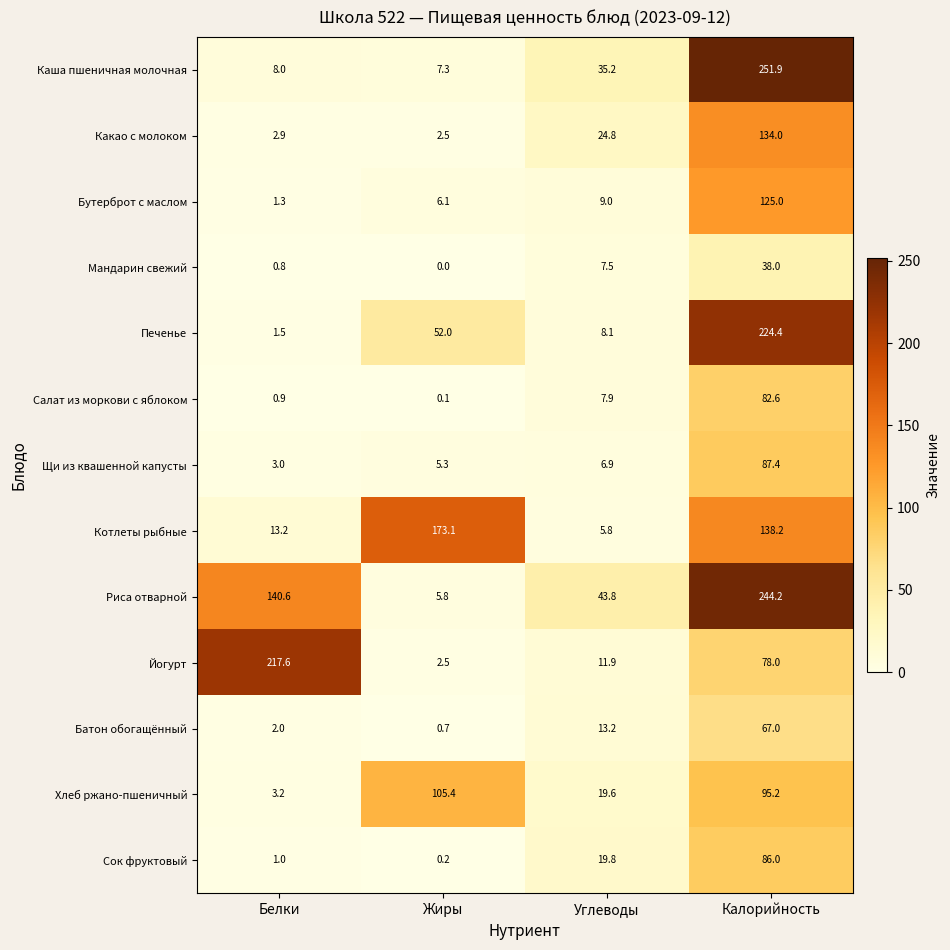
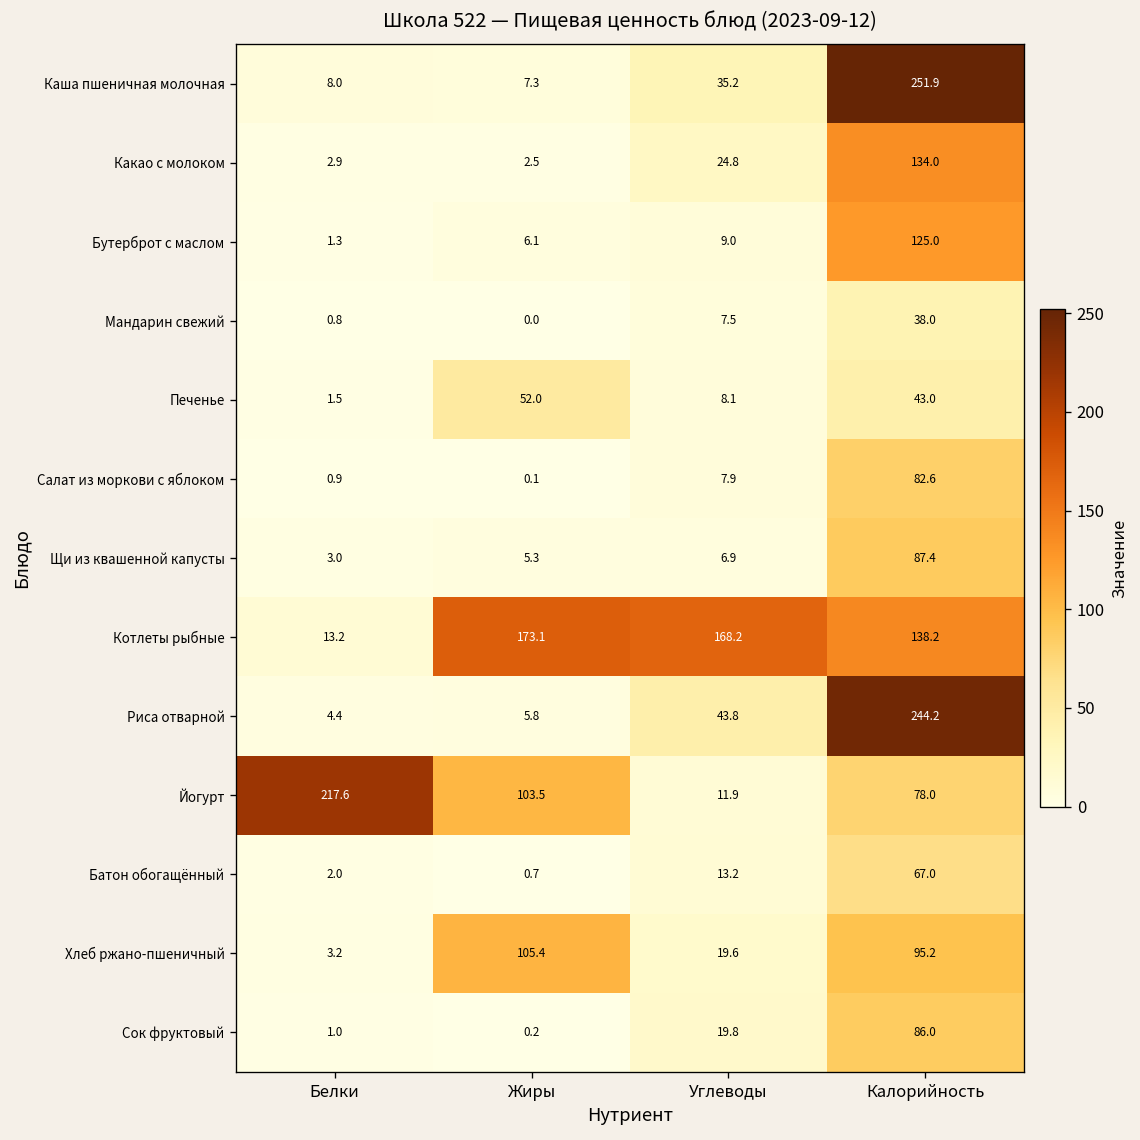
  {
    "Каша пшеничная молочная": {
      "Белки": 8.0,
      "Жиры": 7.3,
      "Углеводы": 35.2,
      "Калорийность": 251.9
    },
    "Какао с молоком": {
      "Белки": 2.9,
      "Жиры": 2.5,
      "Углеводы": 24.8,
      "Калорийность": 134.0
    },
    "Бутерброт с маслом": {
      "Белки": 1.3,
      "Жиры": 6.1,
      "Углеводы": 9.0,
      "Калорийность": 125.0
    },
    "Мандарин свежий": {
      "Белки": 0.8,
      "Жиры": 0.0,
      "Углеводы": 7.5,
      "Калорийность": 38.0
    },
    "Печенье": {
      "Белки": 1.5,
      "Жиры": 52.0,
      "Углеводы": 8.1,
-     "Калорийность": 224.4
+     "Калорийность": 43.0
    },
    "Салат из моркови с яблоком": {
      "Белки": 0.9,
      "Жиры": 0.1,
      "Углеводы": 7.9,
      "Калорийность": 82.6
    },
    "Щи из квашенной капусты": {
      "Белки": 3.0,
      "Жиры": 5.3,
      "Углеводы": 6.9,
      "Калорийность": 87.4
    },
    "Котлеты рыбные": {
      "Белки": 13.2,
      "Жиры": 173.1,
-     "Углеводы": 5.8,
+     "Углеводы": 168.2,
      "Калорийность": 138.2
    },
    "Риса отварной": {
-     "Белки": 140.6,
+     "Белки": 4.4,
      "Жиры": 5.8,
      "Углеводы": 43.8,
      "Калорийность": 244.2
    },
    "Йогурт": {
      "Белки": 217.6,
-     "Жиры": 2.5,
+     "Жиры": 103.5,
      "Углеводы": 11.9,
      "Калорийность": 78.0
    },
    "Батон обогащённый": {
      "Белки": 2.0,
      "Жиры": 0.7,
      "Углеводы": 13.2,
      "Калорийность": 67.0
    },
    "Хлеб ржано-пшеничный": {
      "Белки": 3.2,
      "Жиры": 105.4,
      "Углеводы": 19.6,
      "Калорийность": 95.2
    },
    "Сок фруктовый": {
      "Белки": 1.0,
      "Жиры": 0.2,
      "Углеводы": 19.8,
      "Калорийность": 86.0
    }
  }
